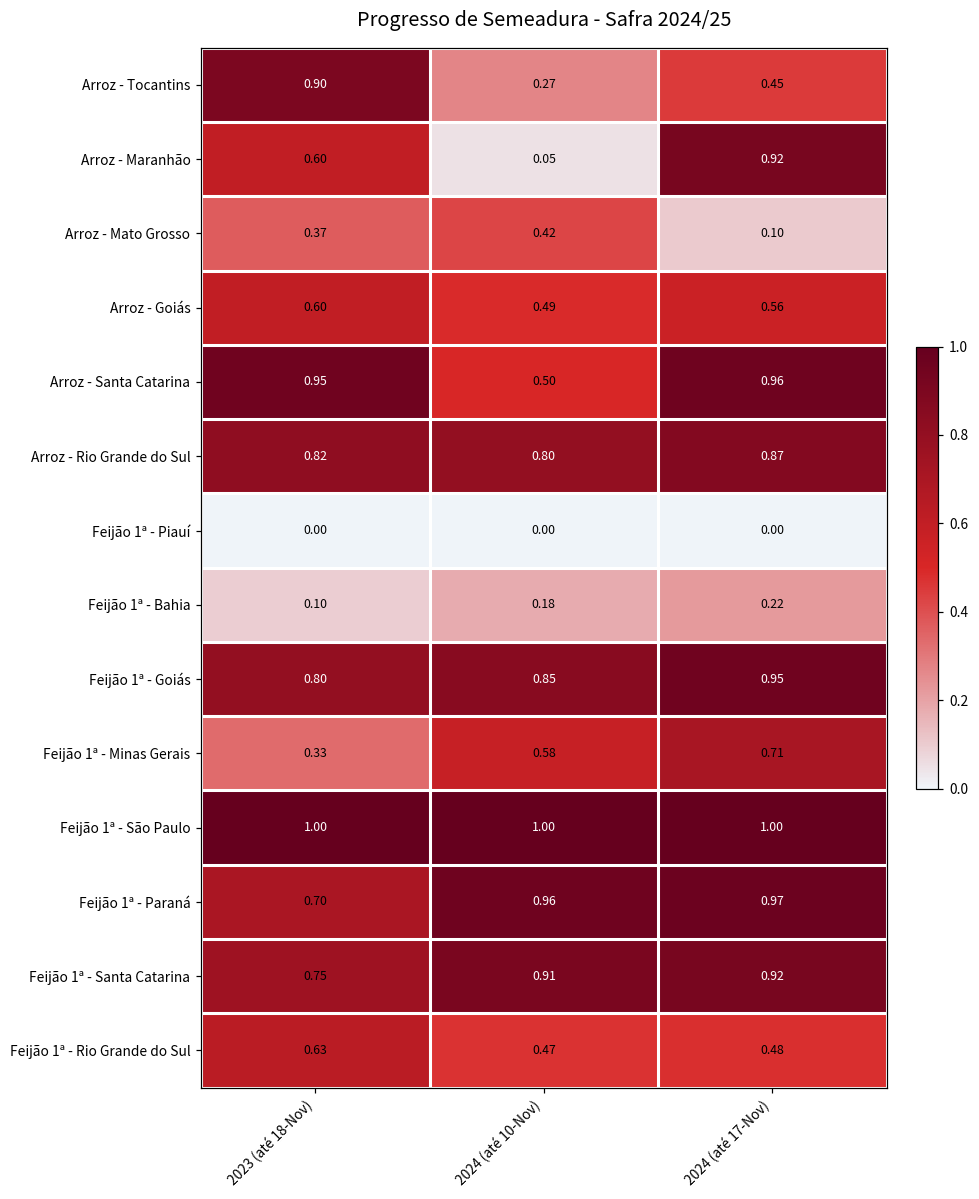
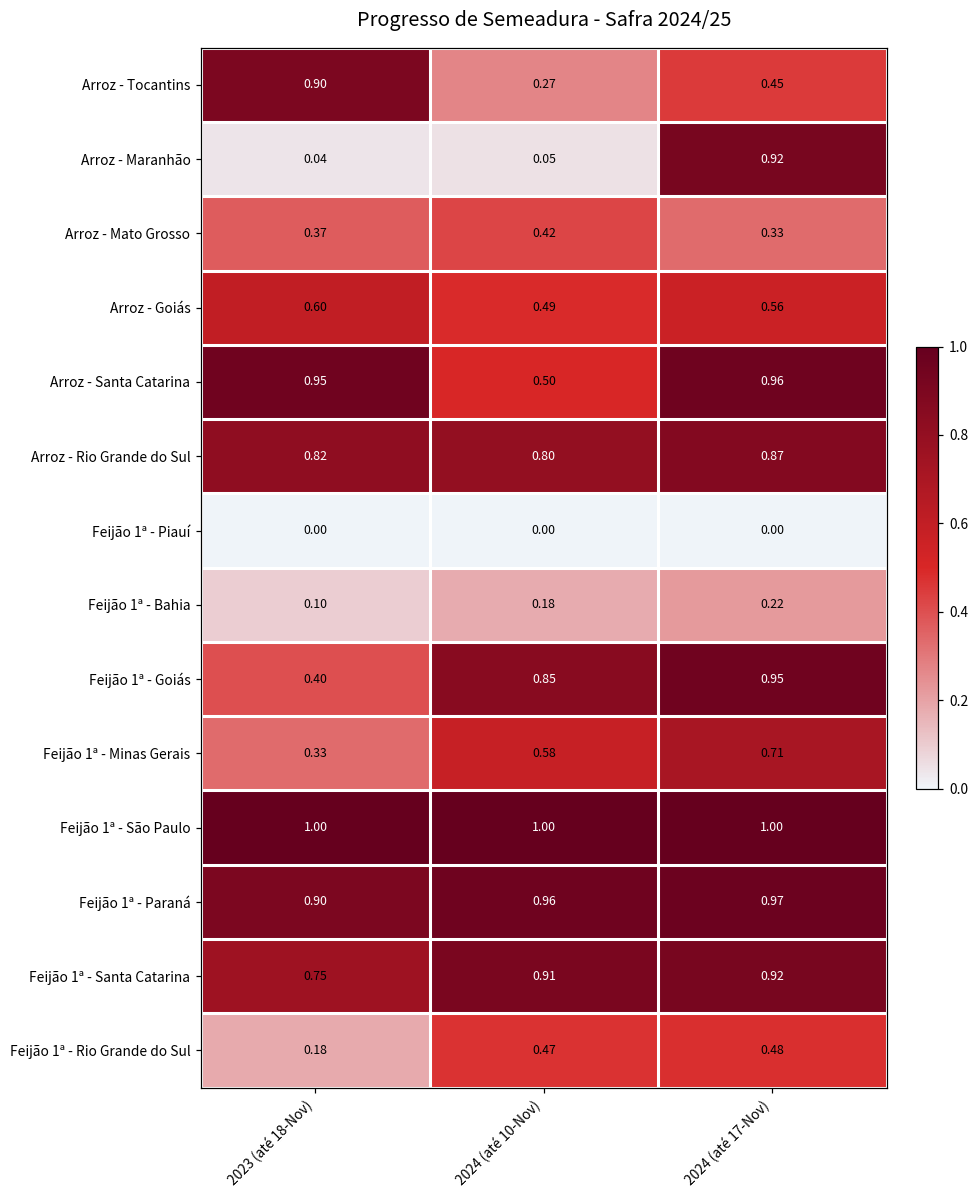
  {
    "Arroz - Tocantins": {
      "2023 (até 18-Nov)": 0.90,
      "2024 (até 10-Nov)": 0.27,
      "2024 (até 17-Nov)": 0.45
    },
    "Arroz - Maranhão": {
-     "2023 (até 18-Nov)": 0.60,
+     "2023 (até 18-Nov)": 0.04,
      "2024 (até 10-Nov)": 0.05,
      "2024 (até 17-Nov)": 0.92
    },
    "Arroz - Mato Grosso": {
      "2023 (até 18-Nov)": 0.37,
      "2024 (até 10-Nov)": 0.42,
-     "2024 (até 17-Nov)": 0.10
+     "2024 (até 17-Nov)": 0.33
    },
    "Arroz - Goiás": {
      "2023 (até 18-Nov)": 0.60,
      "2024 (até 10-Nov)": 0.49,
      "2024 (até 17-Nov)": 0.56
    },
    "Arroz - Santa Catarina": {
      "2023 (até 18-Nov)": 0.95,
      "2024 (até 10-Nov)": 0.50,
      "2024 (até 17-Nov)": 0.96
    },
    "Arroz - Rio Grande do Sul": {
      "2023 (até 18-Nov)": 0.82,
      "2024 (até 10-Nov)": 0.80,
      "2024 (até 17-Nov)": 0.87
    },
    "Feijão 1ª - Piauí": {
      "2023 (até 18-Nov)": 0.00,
      "2024 (até 10-Nov)": 0.00,
      "2024 (até 17-Nov)": 0.00
    },
    "Feijão 1ª - Bahia": {
      "2023 (até 18-Nov)": 0.10,
      "2024 (até 10-Nov)": 0.18,
      "2024 (até 17-Nov)": 0.22
    },
    "Feijão 1ª - Goiás": {
-     "2023 (até 18-Nov)": 0.80,
+     "2023 (até 18-Nov)": 0.40,
      "2024 (até 10-Nov)": 0.85,
      "2024 (até 17-Nov)": 0.95
    },
    "Feijão 1ª - Minas Gerais": {
      "2023 (até 18-Nov)": 0.33,
      "2024 (até 10-Nov)": 0.58,
      "2024 (até 17-Nov)": 0.71
    },
    "Feijão 1ª - São Paulo": {
      "2023 (até 18-Nov)": 1.00,
      "2024 (até 10-Nov)": 1.00,
      "2024 (até 17-Nov)": 1.00
    },
    "Feijão 1ª - Paraná": {
-     "2023 (até 18-Nov)": 0.70,
+     "2023 (até 18-Nov)": 0.90,
      "2024 (até 10-Nov)": 0.96,
      "2024 (até 17-Nov)": 0.97
    },
    "Feijão 1ª - Santa Catarina": {
      "2023 (até 18-Nov)": 0.75,
      "2024 (até 10-Nov)": 0.91,
      "2024 (até 17-Nov)": 0.92
    },
    "Feijão 1ª - Rio Grande do Sul": {
-     "2023 (até 18-Nov)": 0.63,
+     "2023 (até 18-Nov)": 0.18,
      "2024 (até 10-Nov)": 0.47,
      "2024 (até 17-Nov)": 0.48
    }
  }
